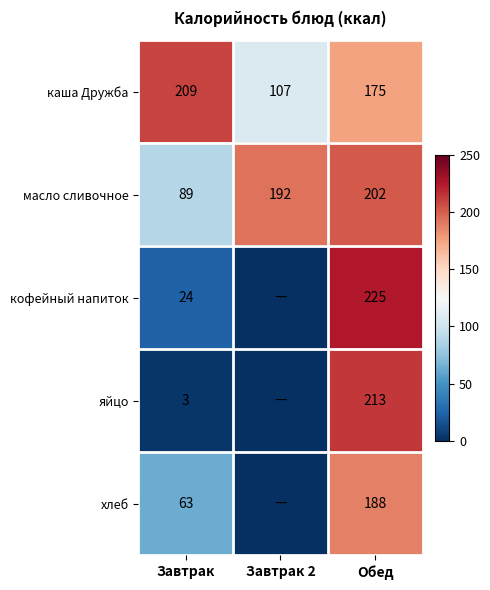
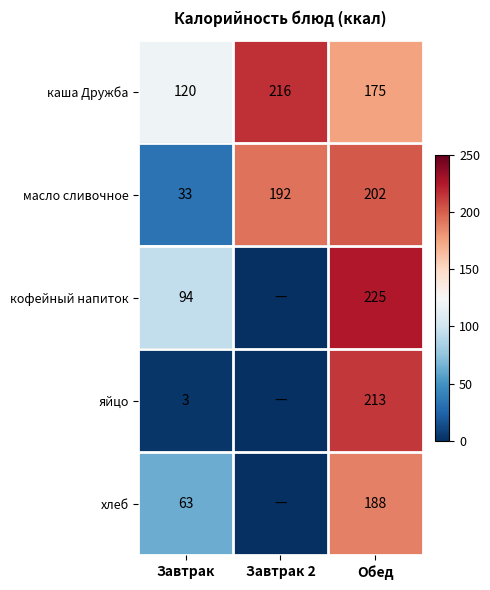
  {
    "каша Дружба": {
-     "Завтрак": 209,
-     "Завтрак 2": 107,
+     "Завтрак": 120,
+     "Завтрак 2": 216,
      "Обед": 175
    },
    "масло сливочное": {
-     "Завтрак": 89,
+     "Завтрак": 33,
      "Завтрак 2": 192,
      "Обед": 202
    },
    "кофейный напиток": {
-     "Завтрак": 24,
+     "Завтрак": 94,
      "Обед": 225
    },
    "яйцо": {
      "Завтрак": 3,
      "Обед": 213
    },
    "хлеб": {
      "Завтрак": 63,
      "Обед": 188
    }
  }
